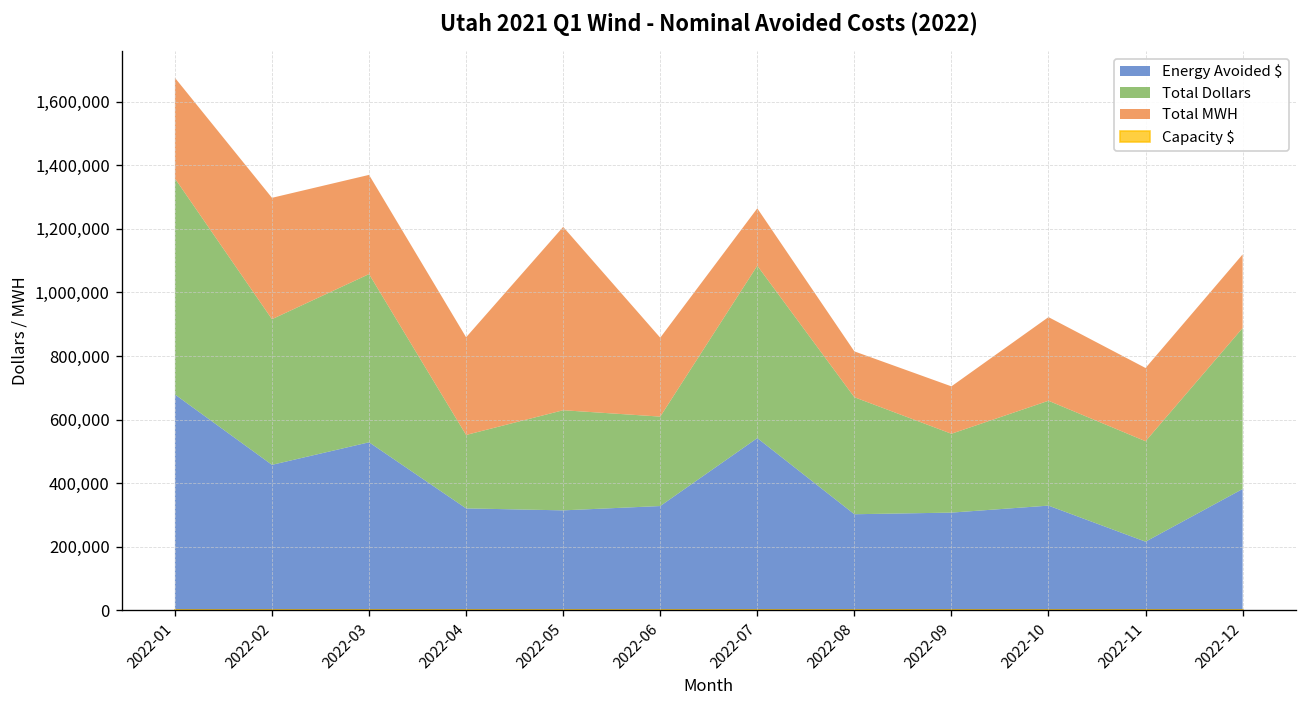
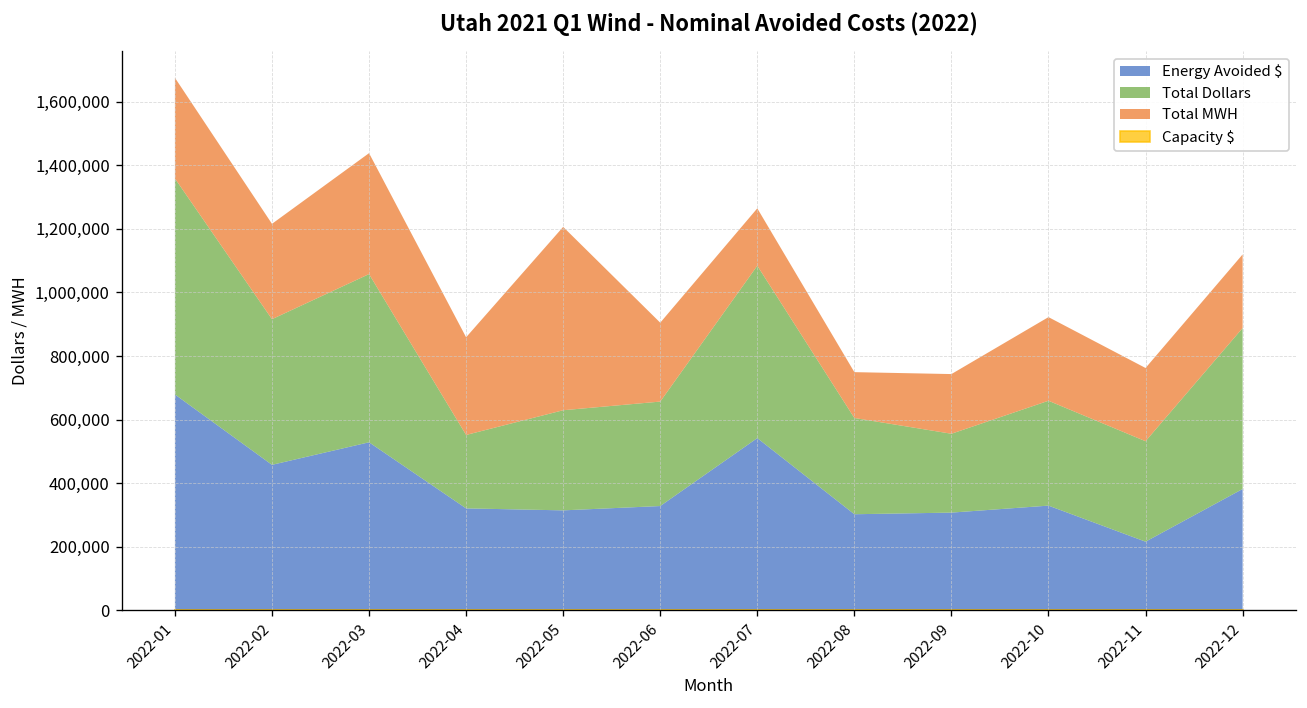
  {
    "Energy Avoided $": {
      "2022-01": "680,000",
      "2022-02": "460,000",
      "2022-03": "530,000",
      "2022-04": "320,000",
      "2022-05": "310,000",
      "2022-06": "330,000",
      "2022-07": "540,000",
      "2022-08": "300,000",
      "2022-09": "310,000",
      "2022-10": "330,000",
      "2022-11": "220,000",
      "2022-12": "380,000"
    },
    "Total Dollars": {
      "2022-01": "680,000",
      "2022-02": "460,000",
      "2022-03": "530,000",
      "2022-04": "230,000",
      "2022-05": "310,000",
-     "2022-06": "280,000",
+     "2022-06": "330,000",
      "2022-07": "540,000",
-     "2022-08": "370,000",
+     "2022-08": "300,000",
      "2022-09": "250,000",
      "2022-10": "330,000",
      "2022-11": "320,000",
      "2022-12": "510,000"
    },
    "Total MWH": {
      "2022-01": "320,000",
-     "2022-02": "380,000",
-     "2022-03": "310,000",
+     "2022-02": "300,000",
+     "2022-03": "380,000",
      "2022-04": "310,000",
      "2022-05": "580,000",
      "2022-06": "250,000",
      "2022-07": "180,000",
      "2022-08": "140,000",
-     "2022-09": "150,000",
+     "2022-09": "190,000",
      "2022-10": "260,000",
      "2022-11": "230,000",
      "2022-12": "230,000"
    },
    "Capacity $": {
      "2022-01": "0",
      "2022-02": "0",
      "2022-03": "0",
      "2022-04": "0",
      "2022-05": "0",
      "2022-06": "0",
      "2022-07": "0",
      "2022-08": "0",
      "2022-09": "0",
      "2022-10": "0",
      "2022-11": "0",
      "2022-12": "0"
    }
  }
